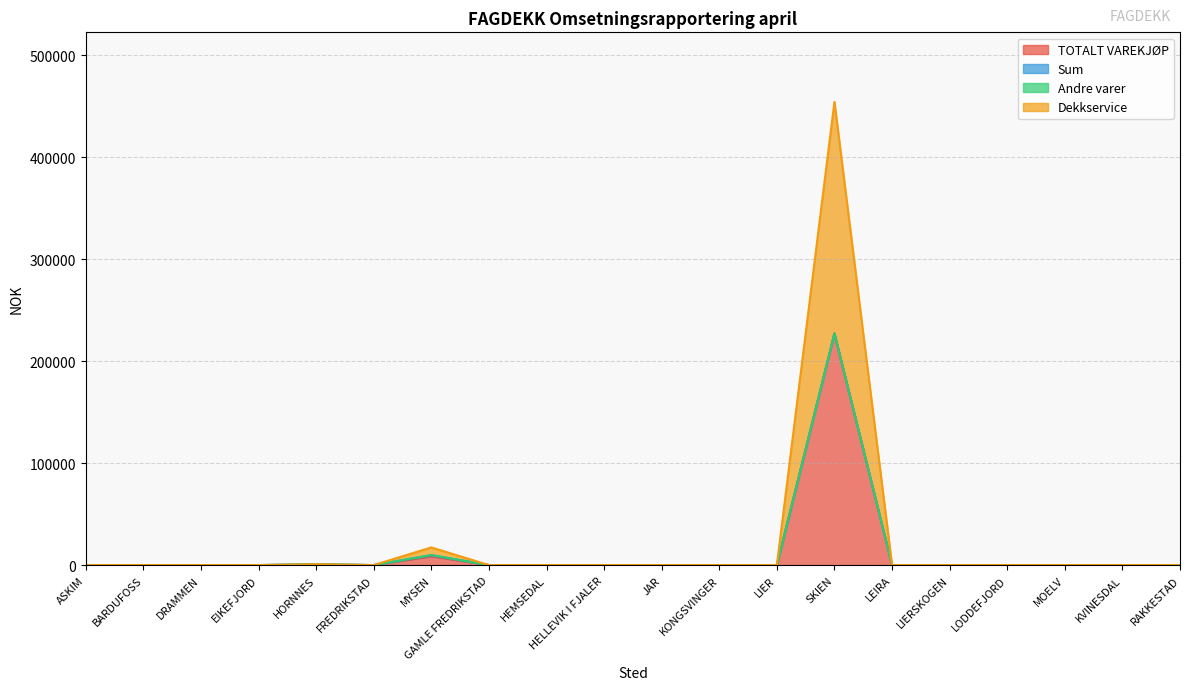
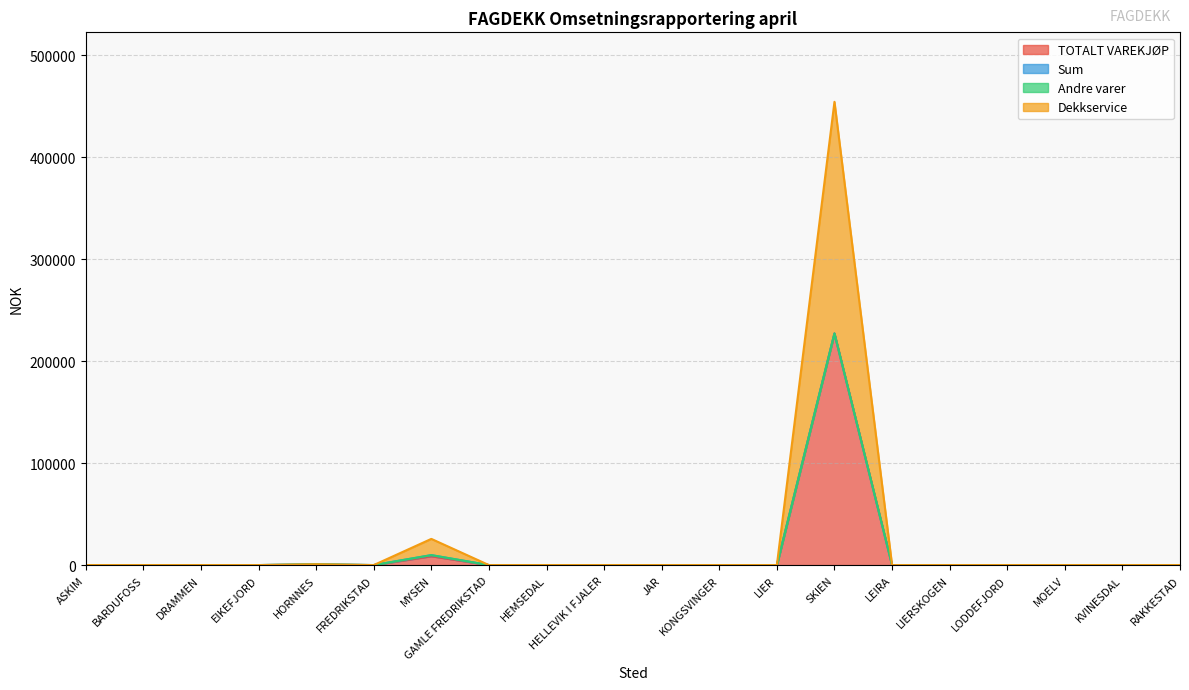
  {
    "Dekkservice": {
-     "MYSEN": 8000,
+     "MYSEN": 16000,
      "SKIEN": 227000
    }
  }
